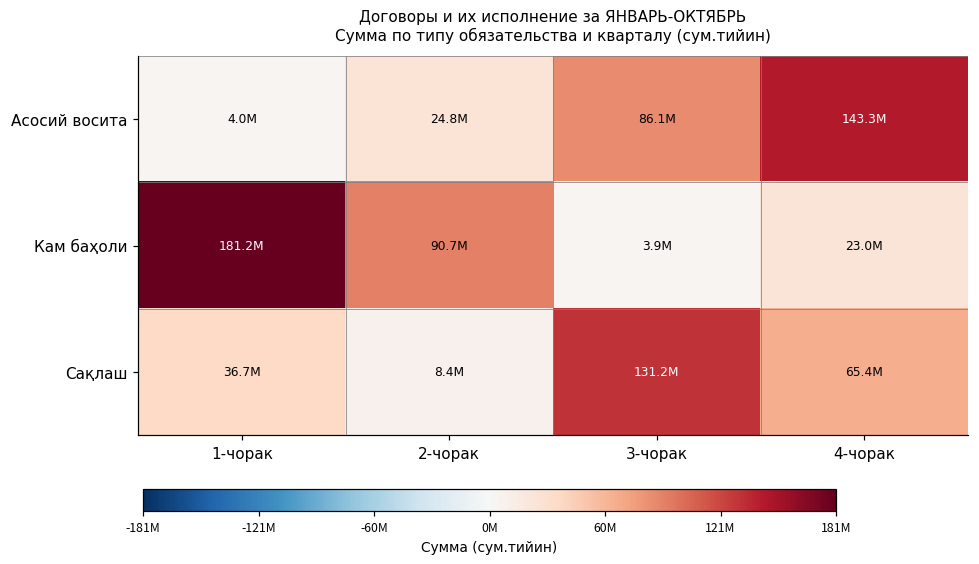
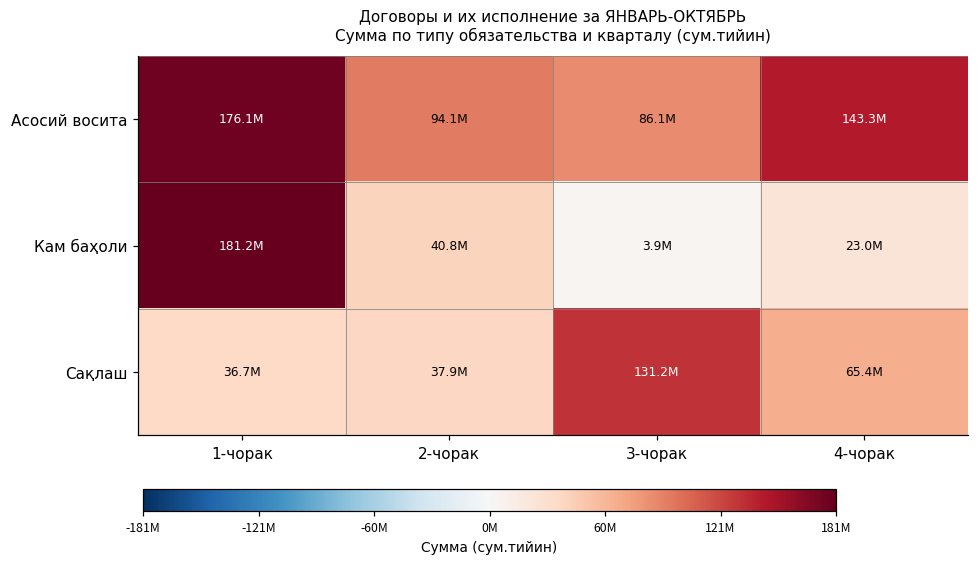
  {
    "Асосий восита": {
-     "1-чорак": "4.0M",
-     "2-чорак": "24.8M",
+     "1-чорак": "176.1M",
+     "2-чорак": "94.1M",
      "3-чорак": "86.1M",
      "4-чорак": "143.3M"
    },
    "Кам баҳоли": {
      "1-чорак": "181.2M",
-     "2-чорак": "90.7M",
+     "2-чорак": "40.8M",
      "3-чорак": "3.9M",
      "4-чорак": "23.0M"
    },
    "Сақлаш": {
      "1-чорак": "36.7M",
-     "2-чорак": "8.4M",
+     "2-чорак": "37.9M",
      "3-чорак": "131.2M",
      "4-чорак": "65.4M"
    }
  }
